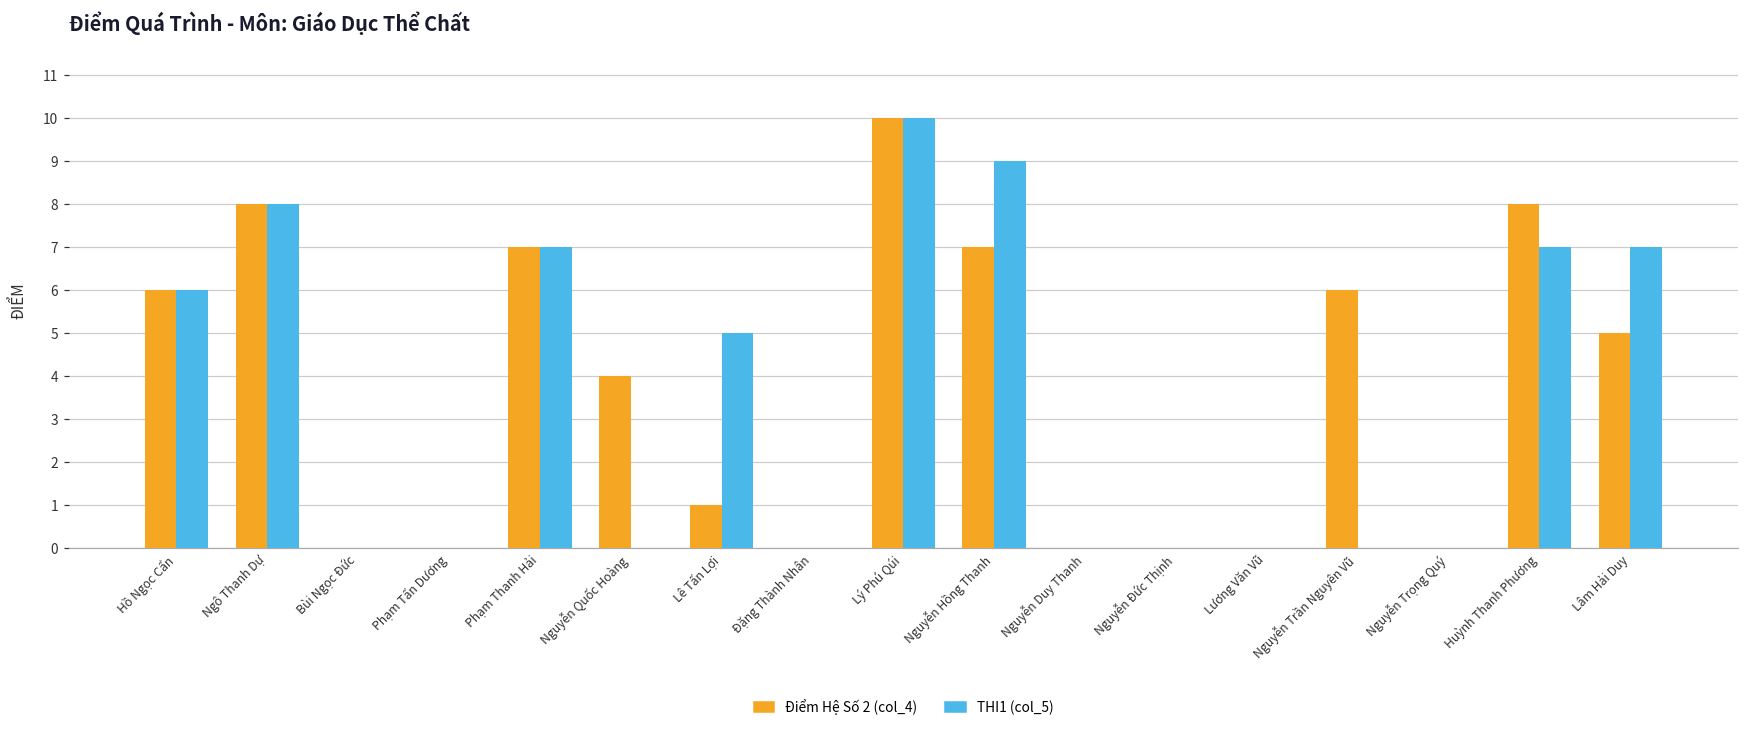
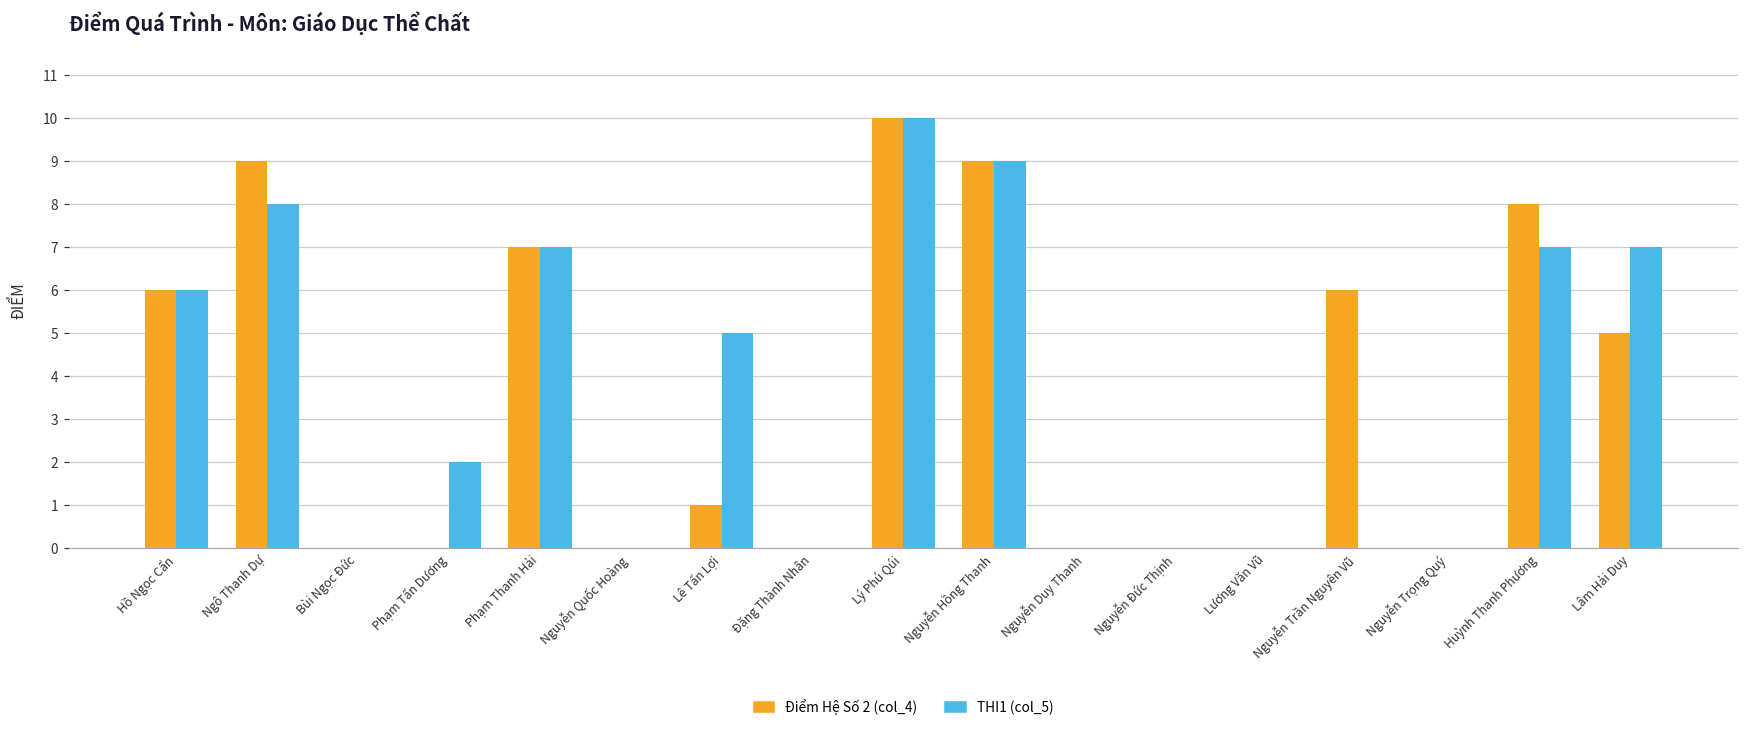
  {
    "Điểm Hệ Số 2 (col_4)": {
      "Hồ Ngọc Cẩn": 6,
-     "Ngô Thanh Dự": 8,
+     "Ngô Thanh Dự": 9,
      "Bùi Ngọc Đức": 0,
      "Phạm Tấn Dương": 0,
      "Phạm Thanh Hải": 7,
-     "Nguyễn Quốc Hoàng": 4,
+     "Nguyễn Quốc Hoàng": 0,
      "Lê Tấn Lợi": 1,
      "Đặng Thành Nhân": 0,
      "Lý Phú Qúi": 10,
-     "Nguyễn Hồng Thanh": 7,
+     "Nguyễn Hồng Thanh": 9,
      "Nguyễn Duy Thanh": 0,
      "Nguyễn Đức Thịnh": 0,
      "Lương Văn Vũ": 0,
      "Nguyễn Trần Nguyên Vũ": 6,
      "Nguyễn Trọng Quý": 0,
      "Huỳnh Thanh Phương": 8,
      "Lâm Hải Duy": 5
    },
    "THI1 (col_5)": {
      "Hồ Ngọc Cẩn": 6,
      "Ngô Thanh Dự": 8,
      "Bùi Ngọc Đức": 0,
-     "Phạm Tấn Dương": 0,
+     "Phạm Tấn Dương": 2,
      "Phạm Thanh Hải": 7,
      "Nguyễn Quốc Hoàng": 0,
      "Lê Tấn Lợi": 5,
      "Đặng Thành Nhân": 0,
      "Lý Phú Qúi": 10,
      "Nguyễn Hồng Thanh": 9,
      "Nguyễn Duy Thanh": 0,
      "Nguyễn Đức Thịnh": 0,
      "Lương Văn Vũ": 0,
      "Nguyễn Trần Nguyên Vũ": 0,
      "Nguyễn Trọng Quý": 0,
      "Huỳnh Thanh Phương": 7,
      "Lâm Hải Duy": 7
    }
  }
